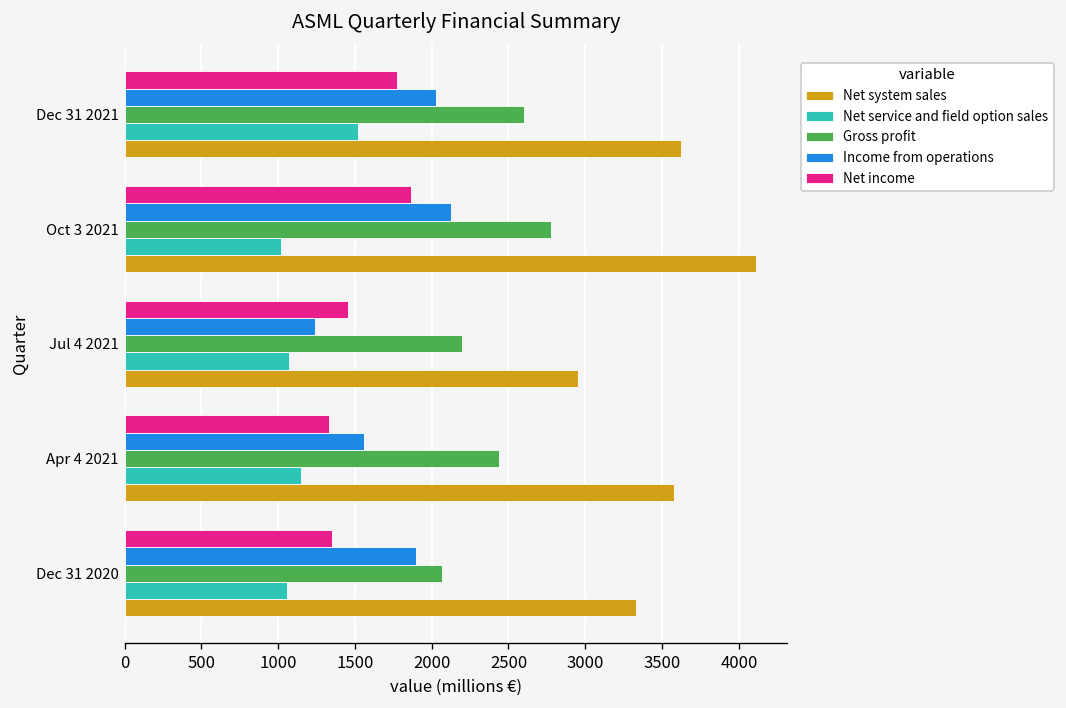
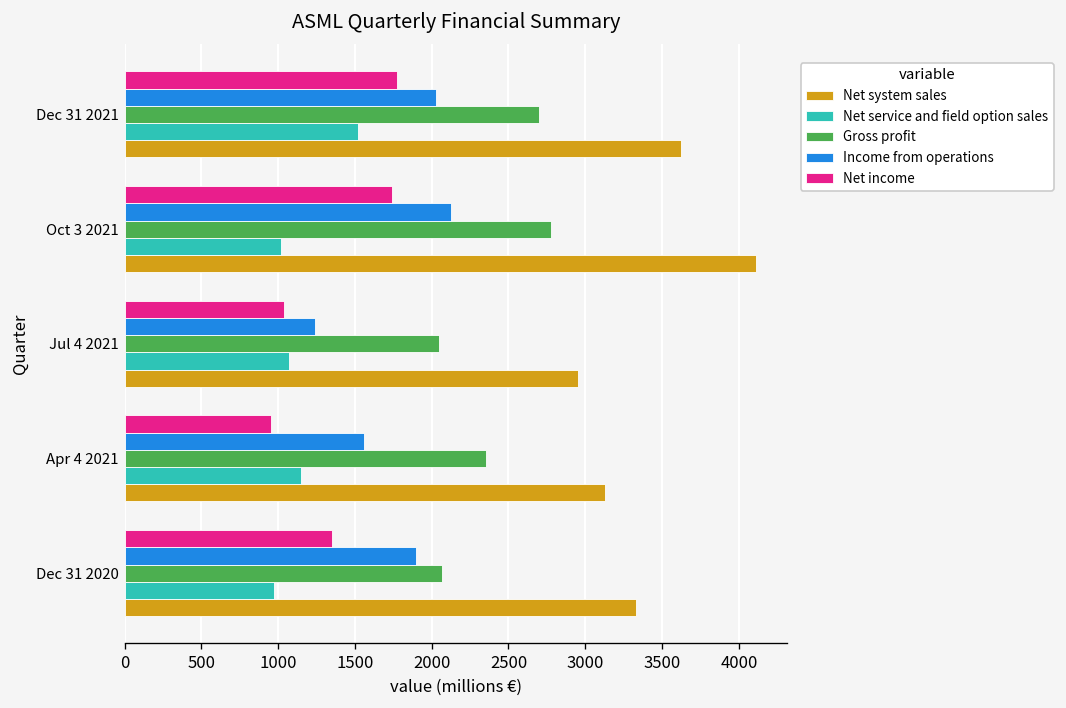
  {
    "Net system sales": {
      "Dec 31 2021": 3620,
      "Oct 3 2021": 4110,
      "Jul 4 2021": 2950,
-     "Apr 4 2021": 3570,
+     "Apr 4 2021": 3130,
      "Dec 31 2020": 3330
    },
    "Net service and field option sales": {
      "Dec 31 2021": 1520,
      "Oct 3 2021": 1020,
      "Jul 4 2021": 1070,
      "Apr 4 2021": 1150,
-     "Dec 31 2020": 1060
+     "Dec 31 2020": 970
    },
    "Gross profit": {
-     "Dec 31 2021": 2600,
+     "Dec 31 2021": 2700,
      "Oct 3 2021": 2780,
-     "Jul 4 2021": 2200,
-     "Apr 4 2021": 2440,
+     "Jul 4 2021": 2040,
+     "Apr 4 2021": 2350,
      "Dec 31 2020": 2070
    },
    "Income from operations": {
      "Dec 31 2021": 2030,
      "Oct 3 2021": 2120,
      "Jul 4 2021": 1240,
      "Apr 4 2021": 1560,
      "Dec 31 2020": 1900
    },
    "Net income": {
      "Dec 31 2021": 1770,
-     "Oct 3 2021": 1860,
-     "Jul 4 2021": 1460,
-     "Apr 4 2021": 1330,
+     "Oct 3 2021": 1740,
+     "Jul 4 2021": 1040,
+     "Apr 4 2021": 950,
      "Dec 31 2020": 1350
    }
  }
